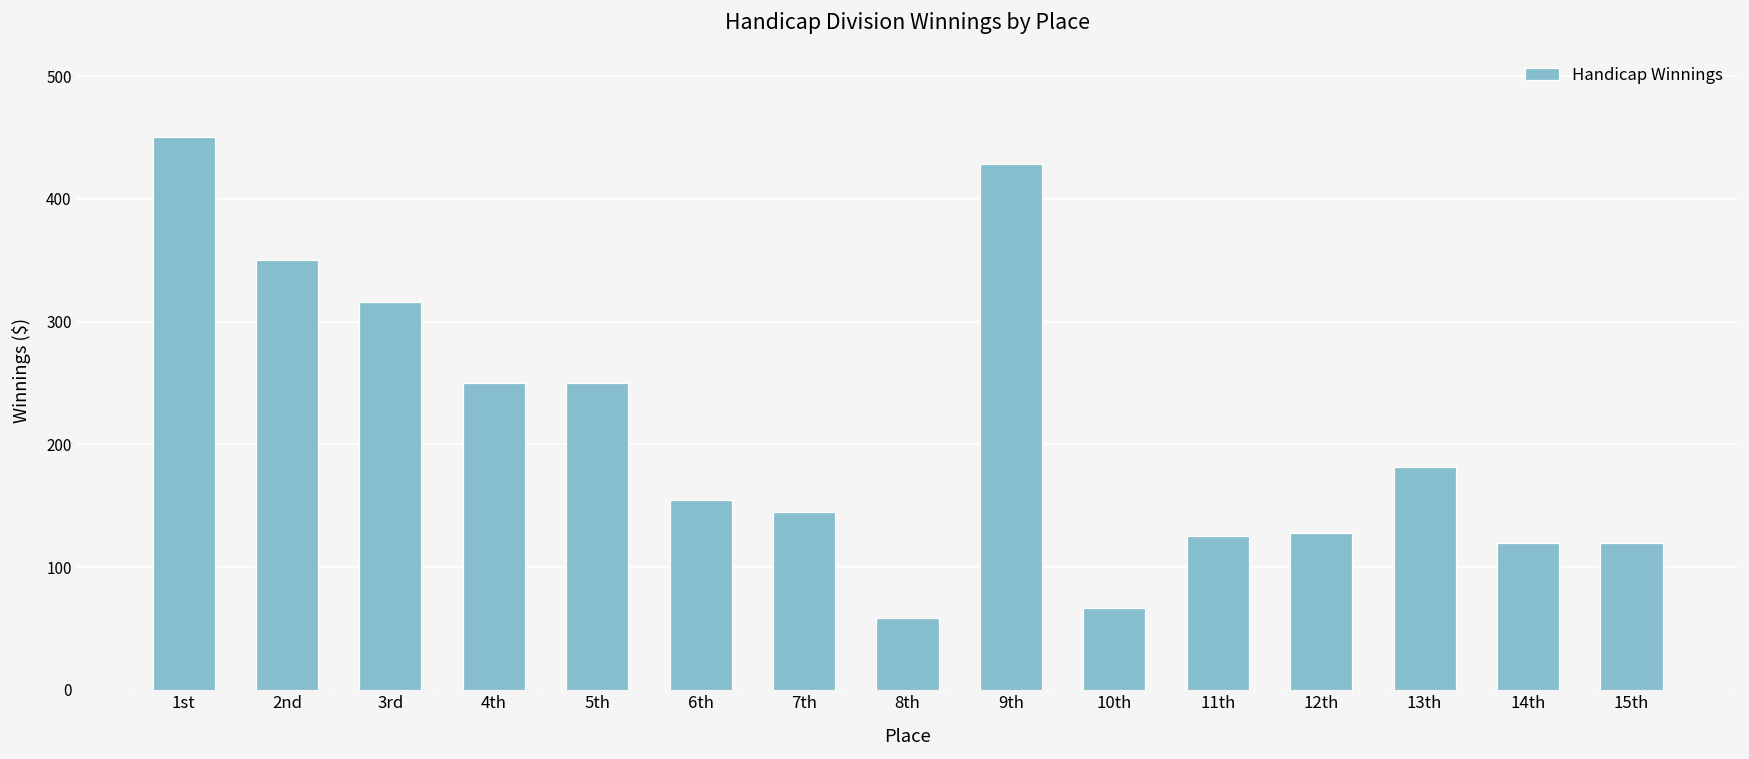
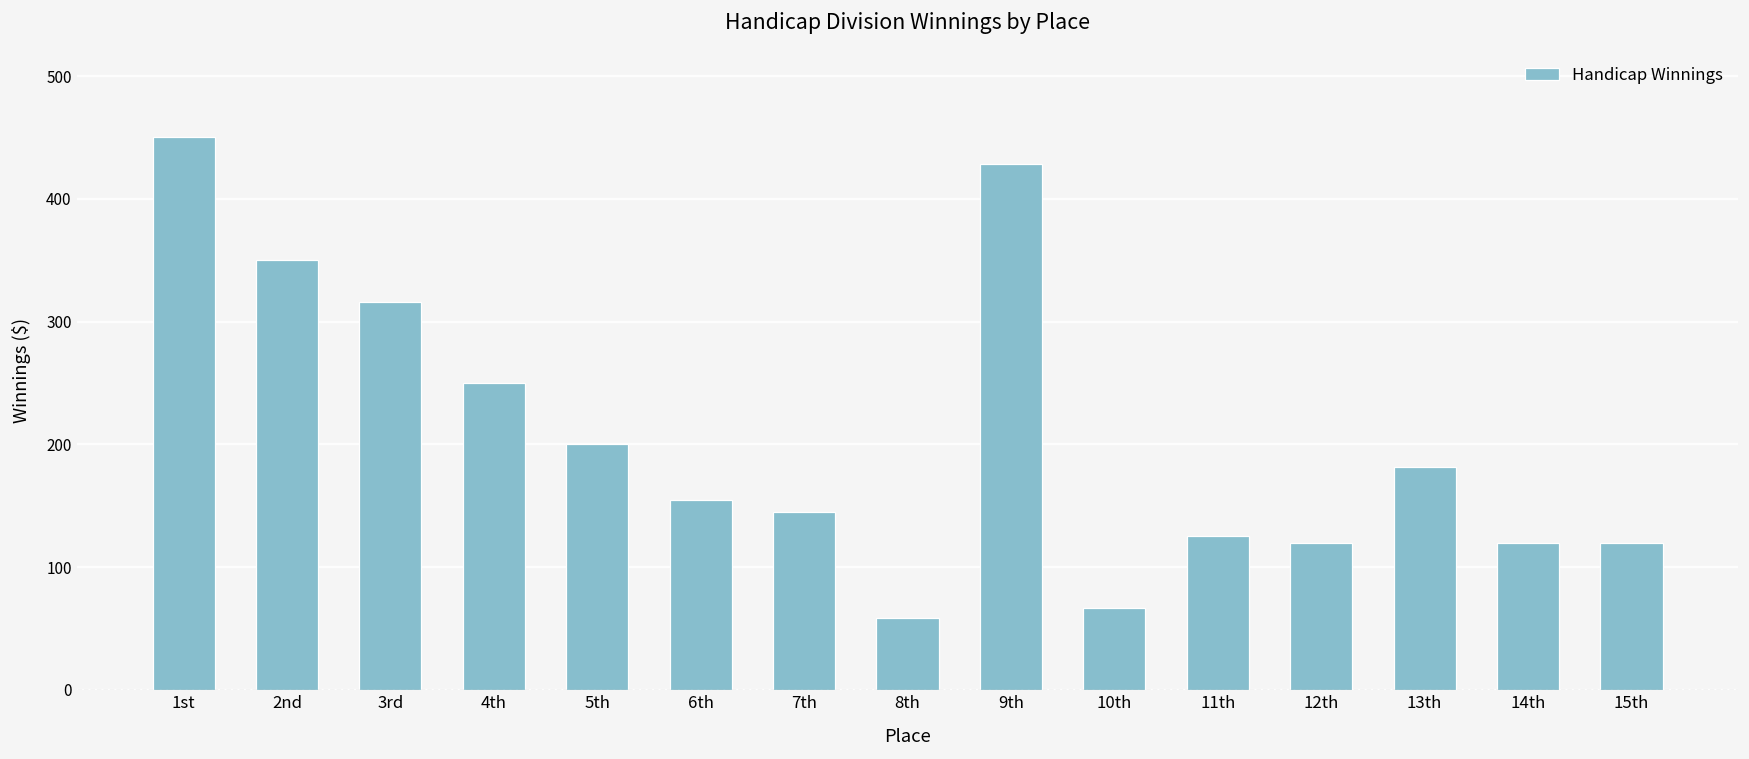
  {
    "1st": 450,
    "2nd": 350,
    "3rd": 316,
    "4th": 250,
-   "5th": 250,
+   "5th": 200,
    "6th": 155,
    "7th": 145,
    "8th": 59,
    "9th": 428,
    "10th": 67,
    "11th": 125,
-   "12th": 128,
+   "12th": 120,
    "13th": 182,
    "14th": 120,
    "15th": 120
  }
